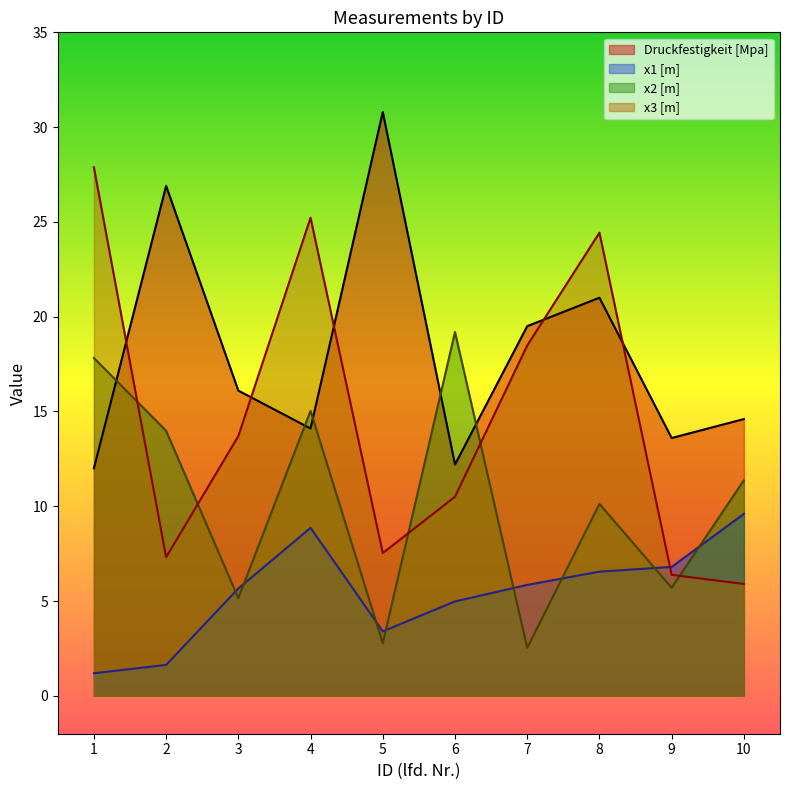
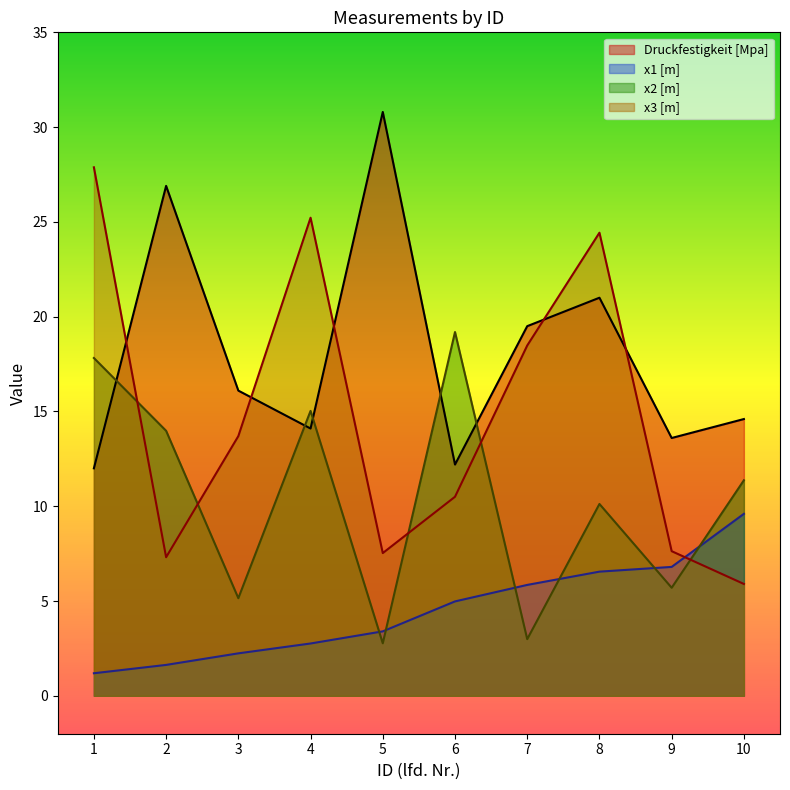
  {
    "Druckfestigkeit [Mpa]": {
      "1": 12.0,
      "2": 26.9,
      "3": 16.1,
      "4": 14.1,
      "5": 30.8,
      "6": 12.2,
      "7": 19.5,
      "8": 21.0,
      "9": 13.6,
      "10": 14.6
    },
    "x1 [m]": {
      "1": 1.2,
      "2": 1.6,
-     "3": 5.7,
-     "4": 8.9,
+     "3": 2.2,
+     "4": 2.8,
      "5": 3.4,
      "6": 5.0,
      "7": 5.9,
      "8": 6.6,
      "9": 6.8,
      "10": 9.6
    },
    "x2 [m]": {
      "1": 17.8,
      "2": 14.0,
      "3": 5.2,
      "4": 15.0,
      "5": 2.8,
      "6": 19.2,
-     "7": 2.5,
+     "7": 3.0,
      "8": 10.1,
      "9": 5.7,
      "10": 11.4
    },
    "x3 [m]": {
      "1": 27.9,
      "2": 7.3,
      "3": 13.7,
      "4": 25.2,
      "5": 7.5,
      "6": 10.5,
      "7": 18.5,
      "8": 24.4,
-     "9": 6.4,
+     "9": 7.6,
      "10": 5.9
    }
  }
